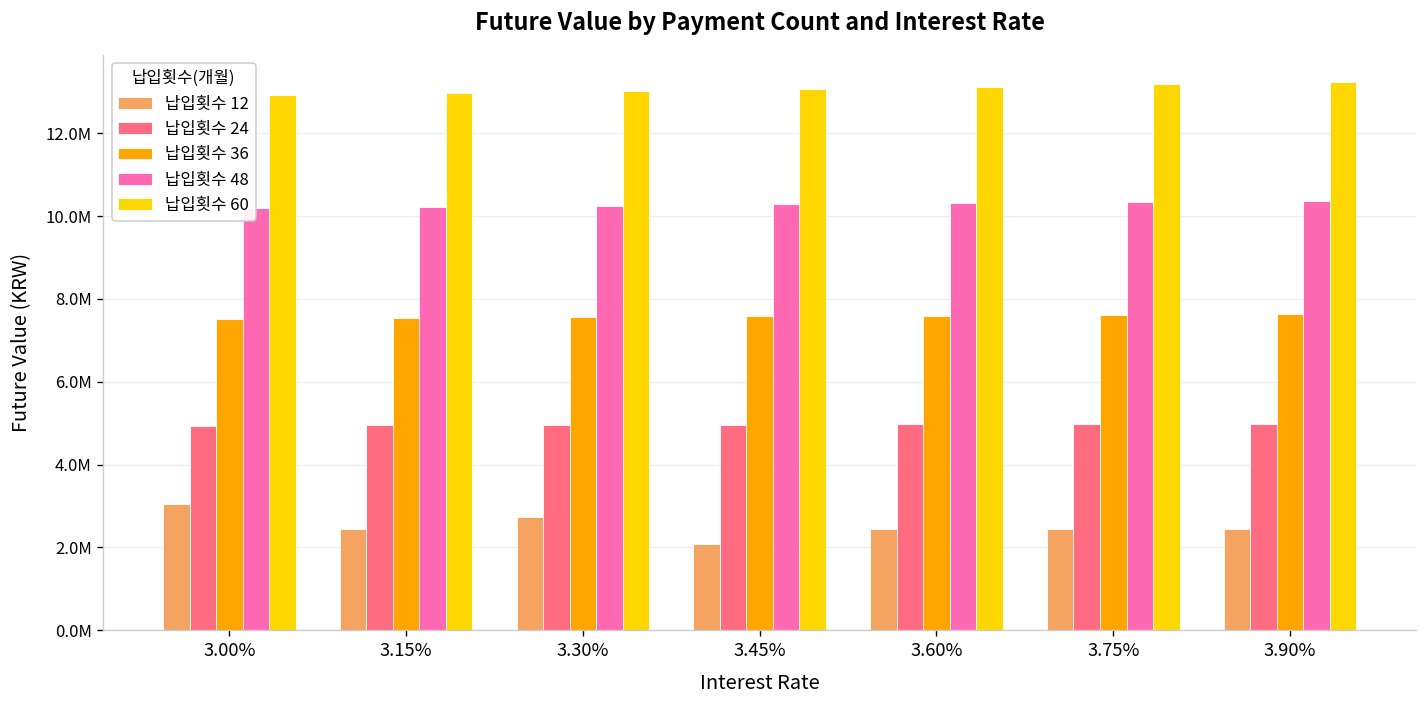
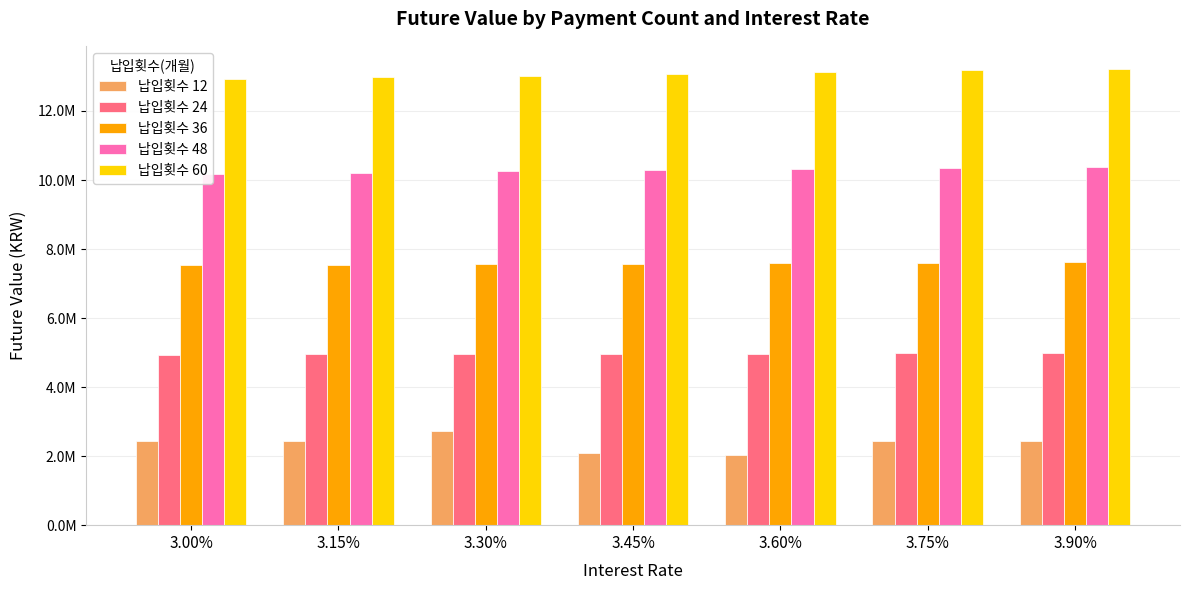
  {
    "납입횟수 12": {
-     "3.00%": 3000000,
+     "3.00%": 2400000,
      "3.15%": 2400000,
      "3.30%": 2700000,
      "3.45%": 2100000,
-     "3.60%": 2400000,
+     "3.60%": 2000000,
      "3.75%": 2400000,
      "3.90%": 2400000
    }
  }
